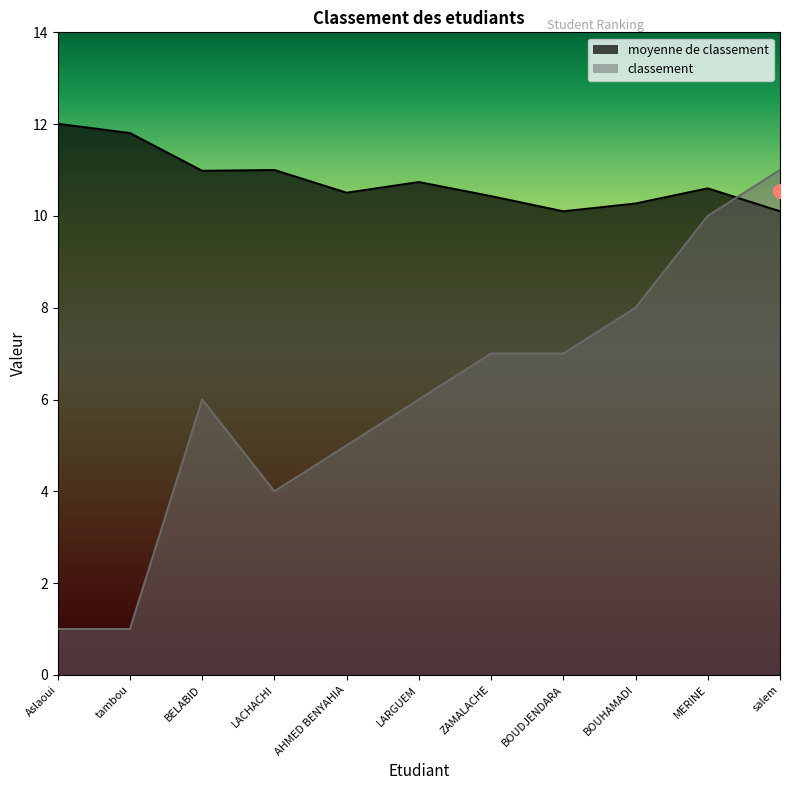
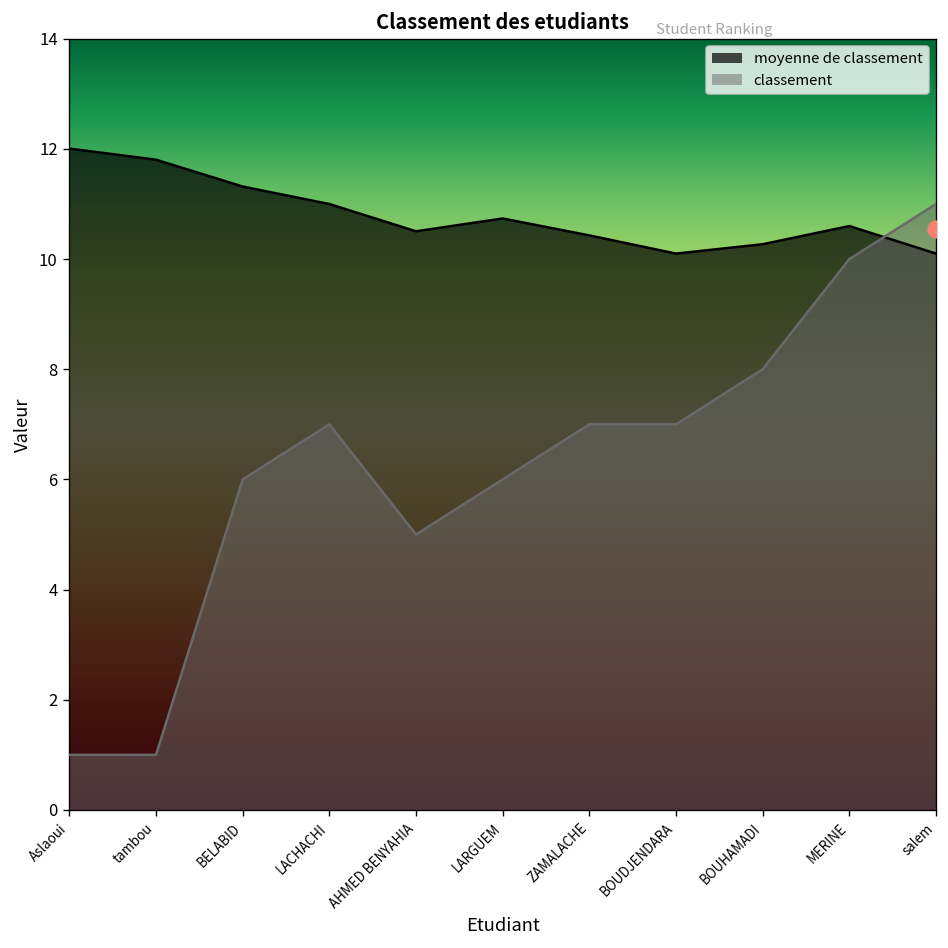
  {
    "moyenne de classement": {
      "Aslaoui": 12.0,
      "tambou": 11.8,
-     "BELABID": 11.0,
+     "BELABID": 11.3,
      "LACHACHI": 11.0,
      "AHMED BENYAHIA": 10.5,
      "LARGUEM": 10.7,
      "ZAMALACHE": 10.4,
      "BOUDJENDARA": 10.1,
      "BOUHAMADI": 10.3,
      "MERINE": 10.6,
      "salem": 10.1
    },
    "classement": {
      "Aslaoui": 1,
      "tambou": 1,
      "BELABID": 6,
-     "LACHACHI": 4,
+     "LACHACHI": 7,
      "AHMED BENYAHIA": 5,
      "LARGUEM": 6,
      "ZAMALACHE": 7,
      "BOUDJENDARA": 7,
      "BOUHAMADI": 8,
      "MERINE": 10,
      "salem": 11
    }
  }
